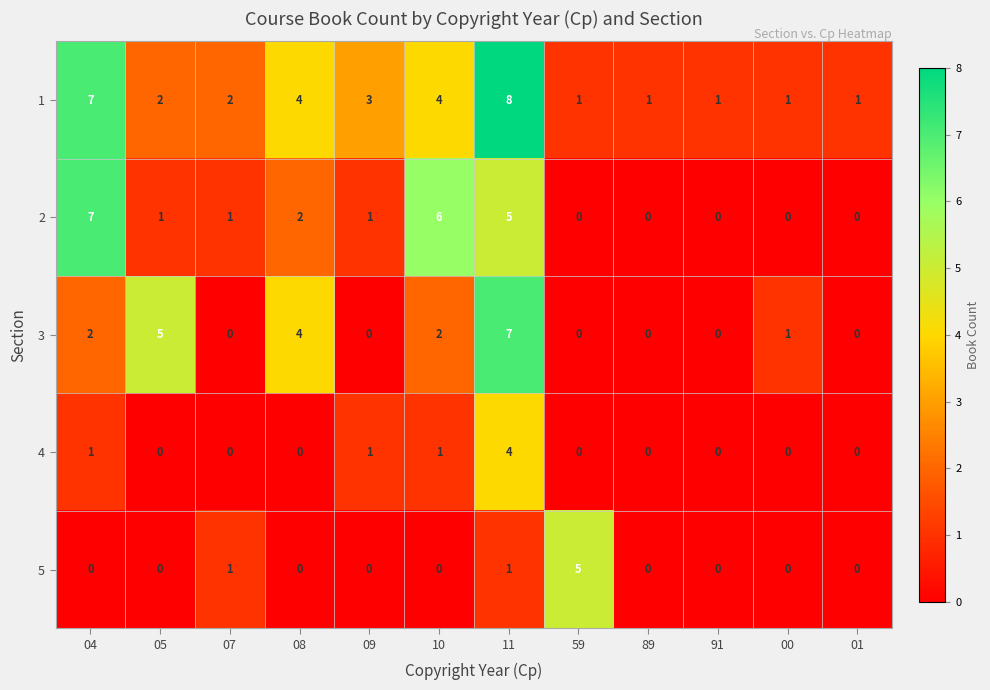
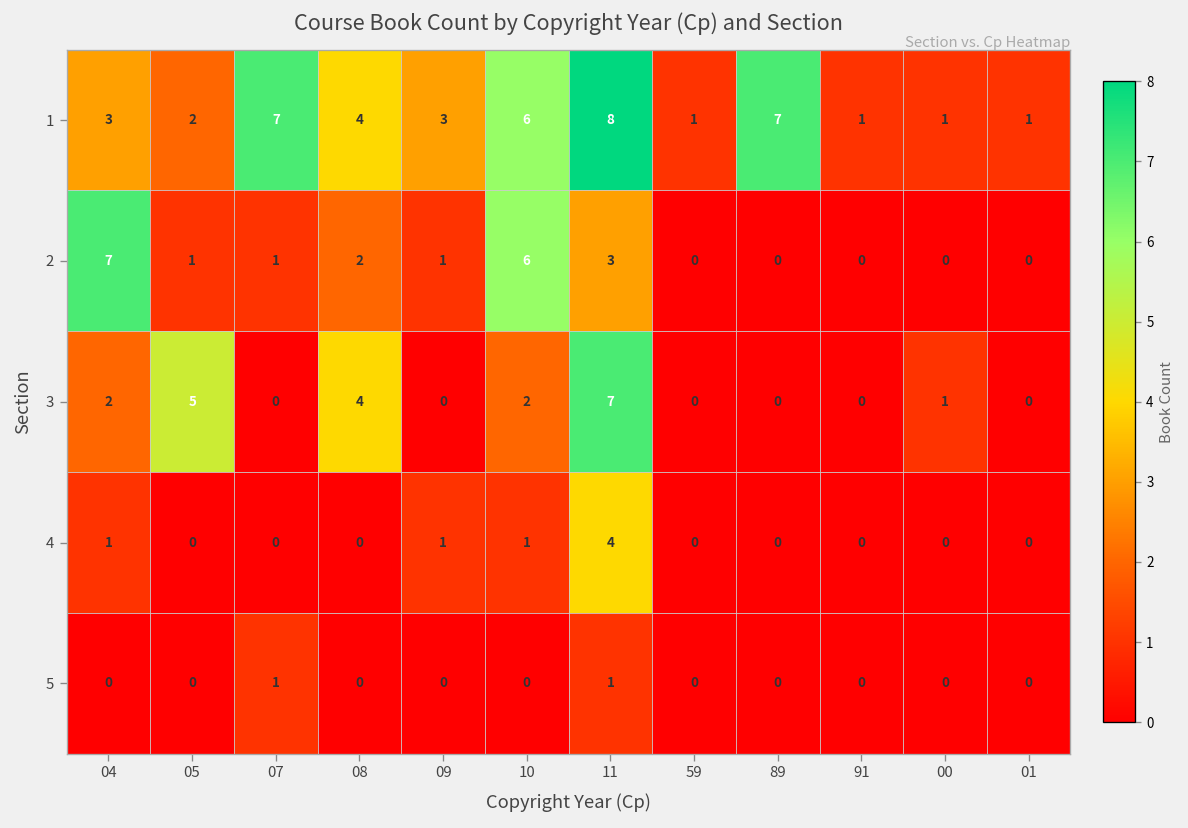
  {
    "1": {
-     "04": 7,
+     "04": 3,
      "05": 2,
-     "07": 2,
+     "07": 7,
      "08": 4,
      "09": 3,
-     "10": 4,
+     "10": 6,
      "11": 8,
      "59": 1,
-     "89": 1,
+     "89": 7,
      "91": 1,
      "00": 1,
      "01": 1
    },
    "2": {
      "04": 7,
      "05": 1,
      "07": 1,
      "08": 2,
      "09": 1,
      "10": 6,
-     "11": 5,
+     "11": 3,
      "59": 0,
      "89": 0,
      "91": 0,
      "00": 0,
      "01": 0
    },
    "3": {
      "04": 2,
      "05": 5,
      "07": 0,
      "08": 4,
      "09": 0,
      "10": 2,
      "11": 7,
      "59": 0,
      "89": 0,
      "91": 0,
      "00": 1,
      "01": 0
    },
    "4": {
      "04": 1,
      "05": 0,
      "07": 0,
      "08": 0,
      "09": 1,
      "10": 1,
      "11": 4,
      "59": 0,
      "89": 0,
      "91": 0,
      "00": 0,
      "01": 0
    },
    "5": {
      "04": 0,
      "05": 0,
      "07": 1,
      "08": 0,
      "09": 0,
      "10": 0,
      "11": 1,
-     "59": 5,
+     "59": 0,
      "89": 0,
      "91": 0,
      "00": 0,
      "01": 0
    }
  }
